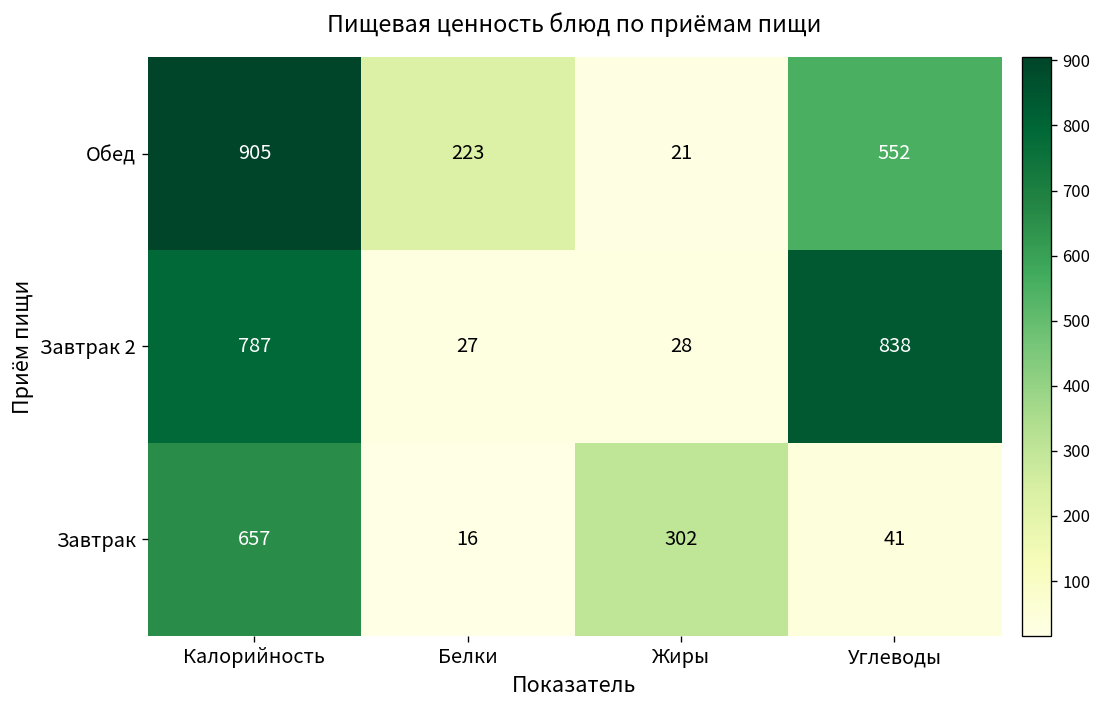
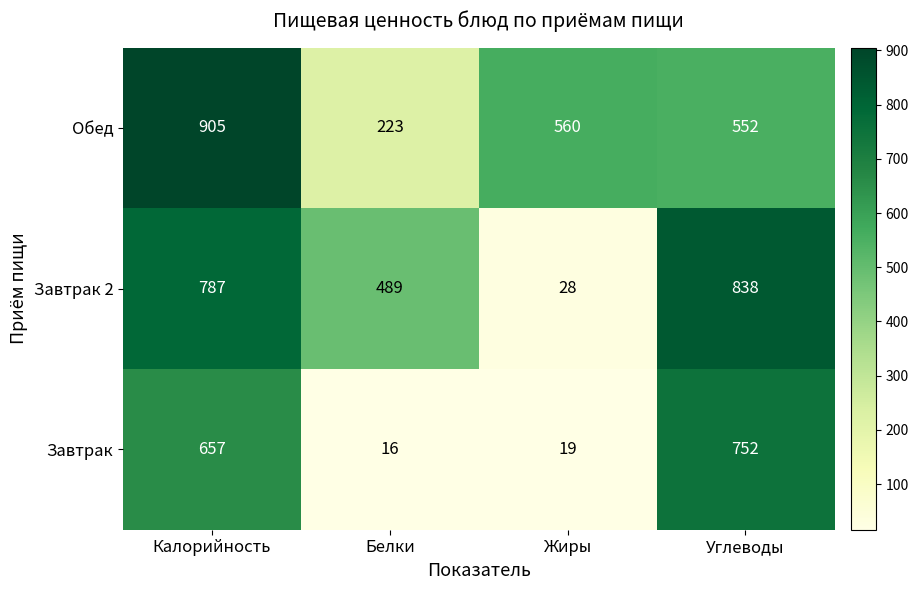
  {
    "Обед": {
      "Калорийность": 905,
      "Белки": 223,
-     "Жиры": 21,
+     "Жиры": 560,
      "Углеводы": 552
    },
    "Завтрак 2": {
      "Калорийность": 787,
-     "Белки": 27,
+     "Белки": 489,
      "Жиры": 28,
      "Углеводы": 838
    },
    "Завтрак": {
      "Калорийность": 657,
      "Белки": 16,
-     "Жиры": 302,
-     "Углеводы": 41
+     "Жиры": 19,
+     "Углеводы": 752
    }
  }
